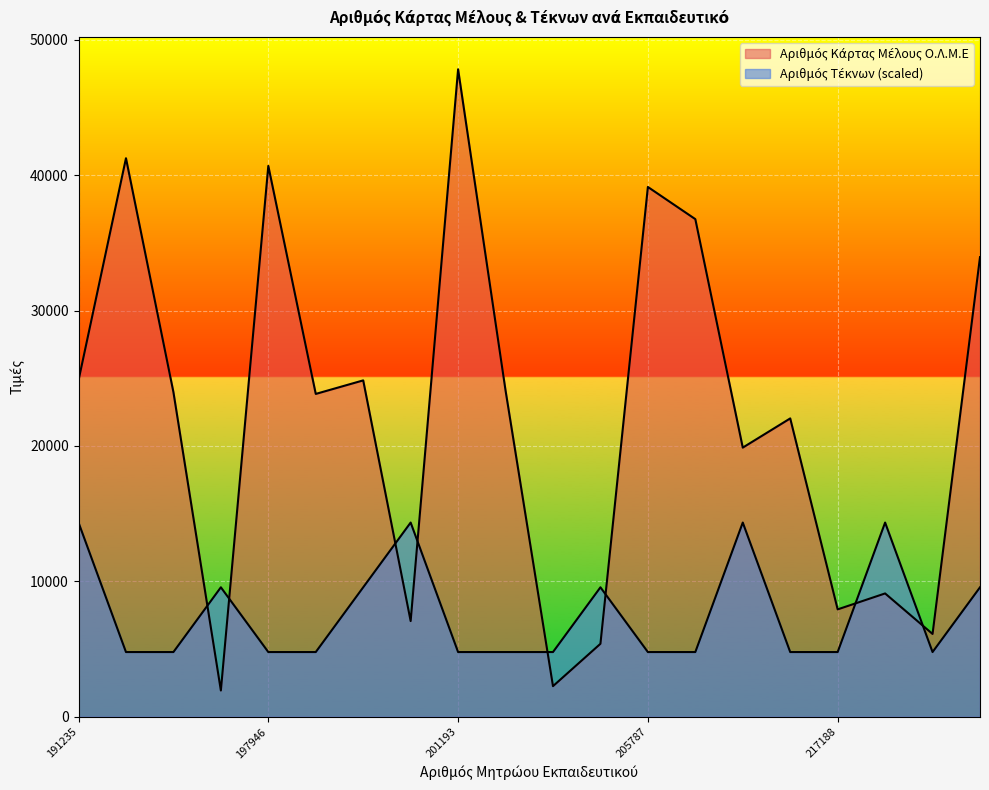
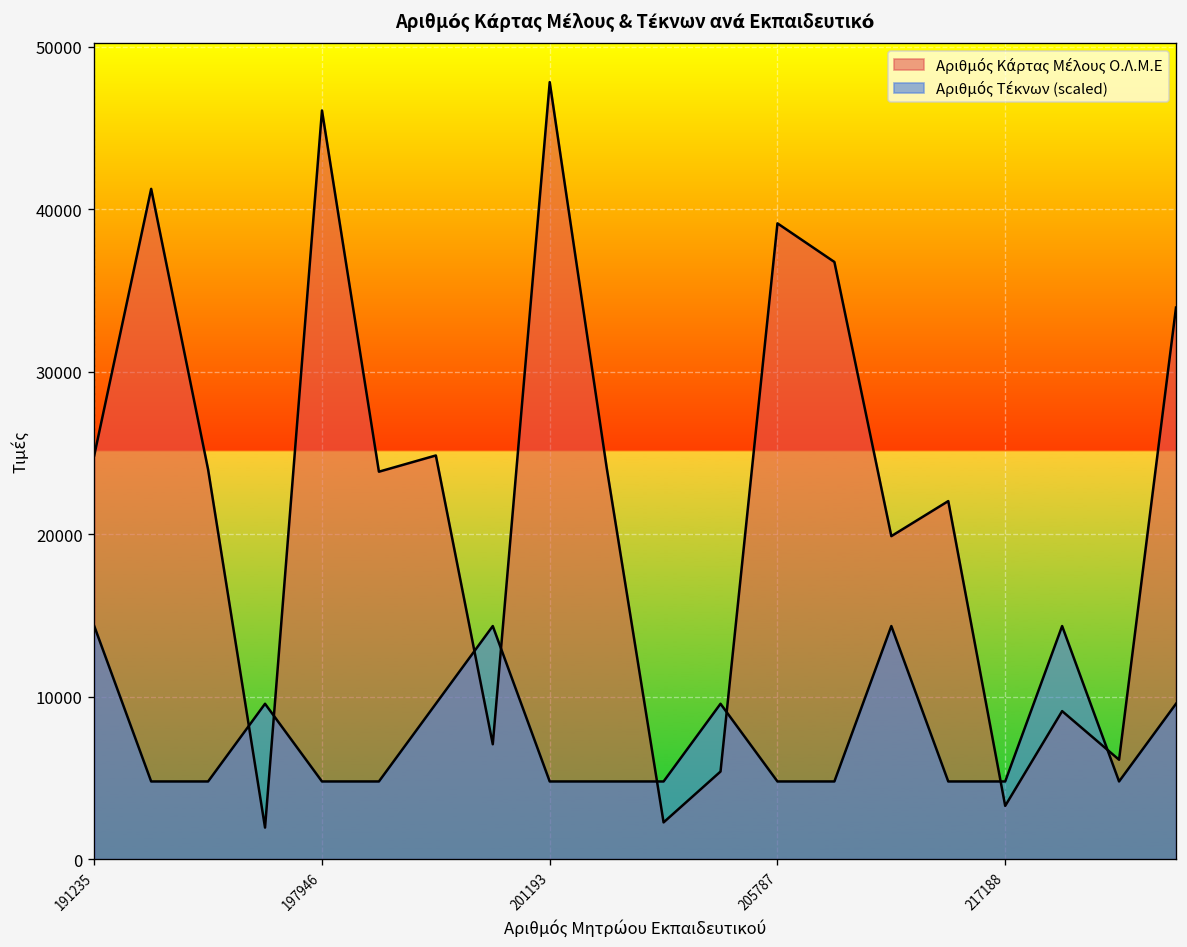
  {
    "Αριθμός Κάρτας Μέλους Ο.Λ.Μ.Ε": {
      "191235": 24800,
-     "197946": 40700,
+     "197946": 46100,
      "201193": 47800,
      "205787": 39100,
-     "217188": 7900
+     "217188": 3300
    },
    "Αριθμός Τέκνων (scaled)": {
      "191235": 14300,
      "197946": 4800,
      "201193": 4800,
      "205787": 4800,
      "217188": 4800
    }
  }
